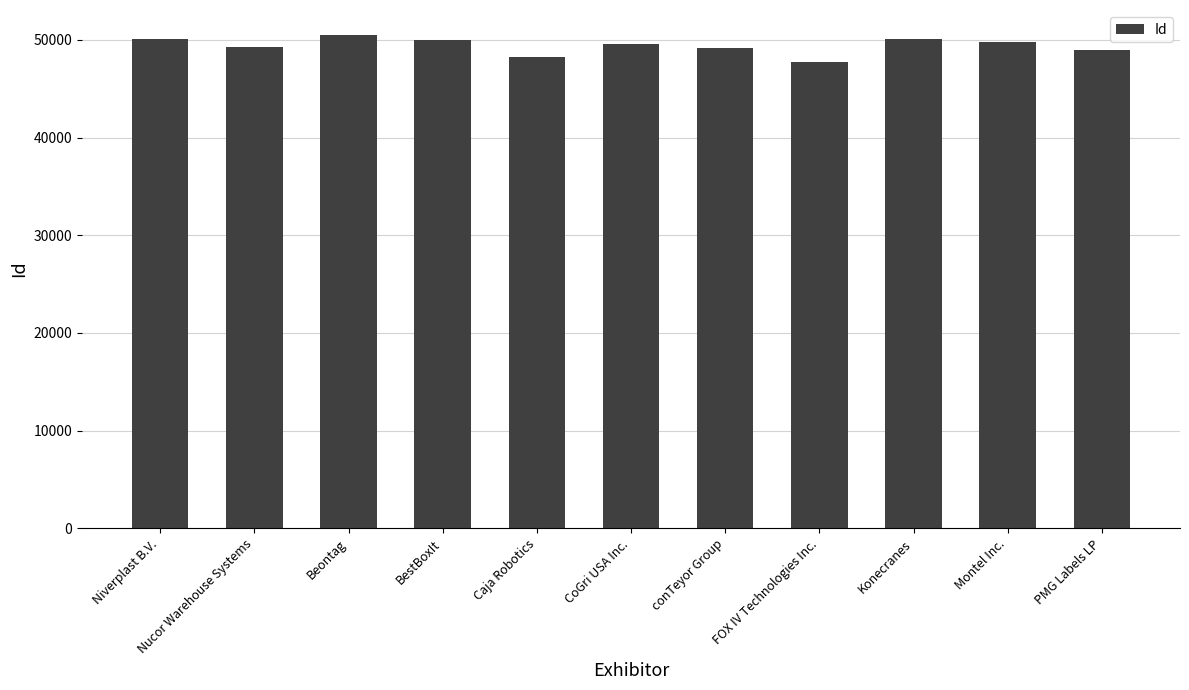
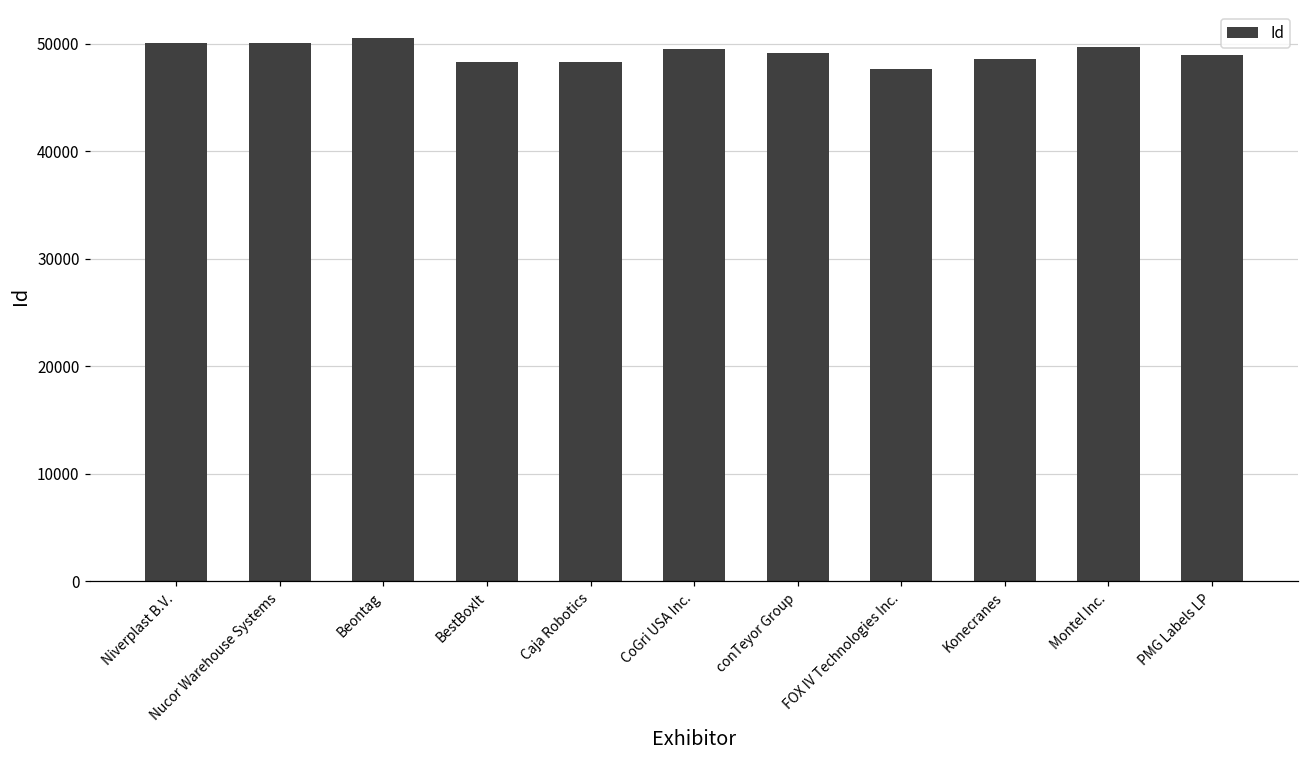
  {
    "Niverplast B.V.": 50000,
-   "Nucor Warehouse Systems": 49000,
+   "Nucor Warehouse Systems": 50000,
    "Beontag": 51000,
-   "BestBoxIt": 50000,
+   "BestBoxIt": 48000,
    "Caja Robotics": 48000,
    "CoGri USA Inc.": 50000,
    "conTeyor Group": 49000,
    "FOX IV Technologies Inc.": 48000,
-   "Konecranes": 50000,
+   "Konecranes": 49000,
    "Montel Inc.": 50000,
    "PMG Labels LP": 49000
  }
